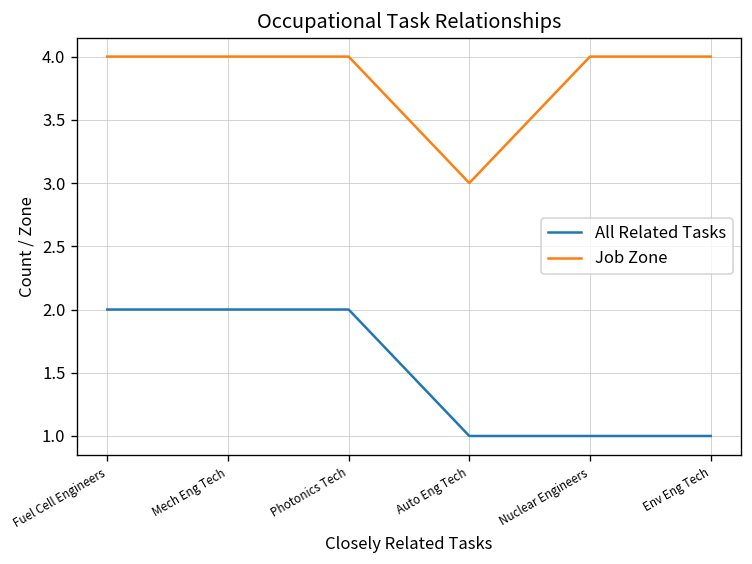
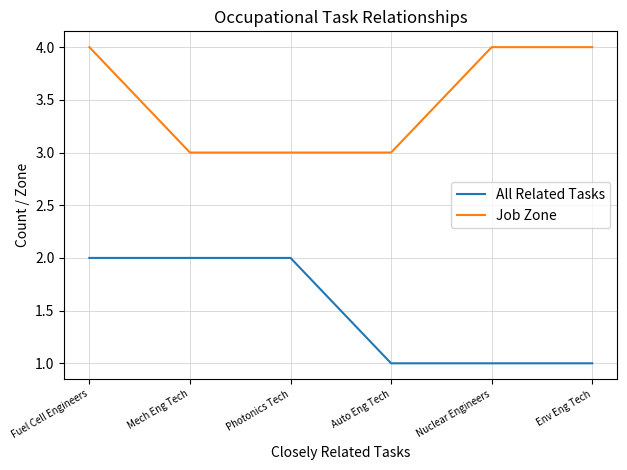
  {
    "All Related Tasks": {
      "Fuel Cell Engineers": 2,
      "Mech Eng Tech": 2,
      "Photonics Tech": 2,
      "Auto Eng Tech": 1,
      "Nuclear Engineers": 1,
      "Env Eng Tech": 1
    },
    "Job Zone": {
      "Fuel Cell Engineers": 4,
-     "Mech Eng Tech": 4,
-     "Photonics Tech": 4,
+     "Mech Eng Tech": 3,
+     "Photonics Tech": 3,
      "Auto Eng Tech": 3,
      "Nuclear Engineers": 4,
      "Env Eng Tech": 4
    }
  }
